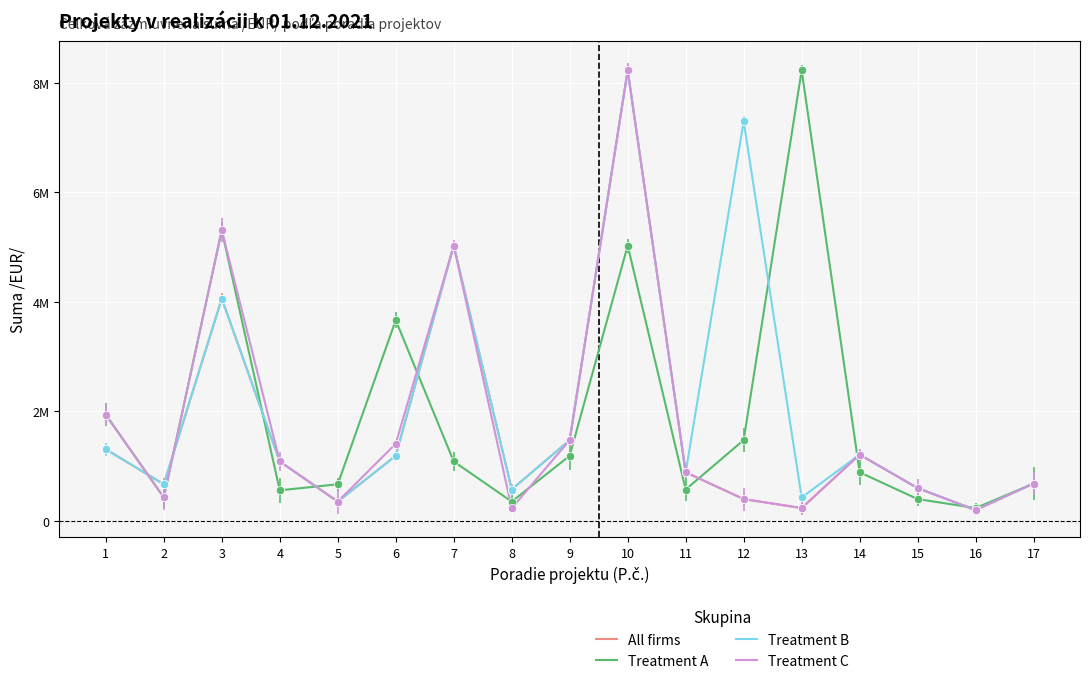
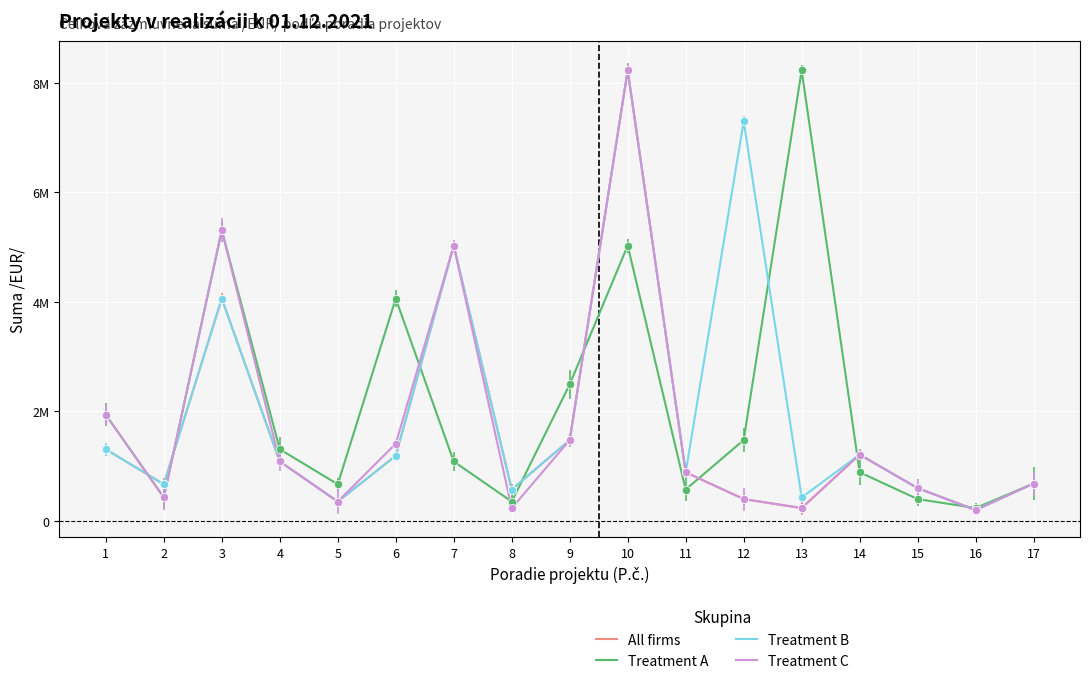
  {
    "Treatment A": {
-     "4": 600000,
+     "4": 1300000,
      "5": 700000,
-     "6": 3700000,
+     "6": 4100000,
      "7": 1100000,
      "8": 400000,
-     "9": 1200000,
+     "9": 2500000,
      "10": 5000000,
      "11": 600000,
      "12": 1500000,
      "13": 8200000,
      "14": 900000,
      "15": 400000
    },
    "Treatment B": {
      "12": 7300000,
      "13": 400000
    },
    "Treatment C": {
      "6": 1400000,
      "8": 200000
    }
  }
